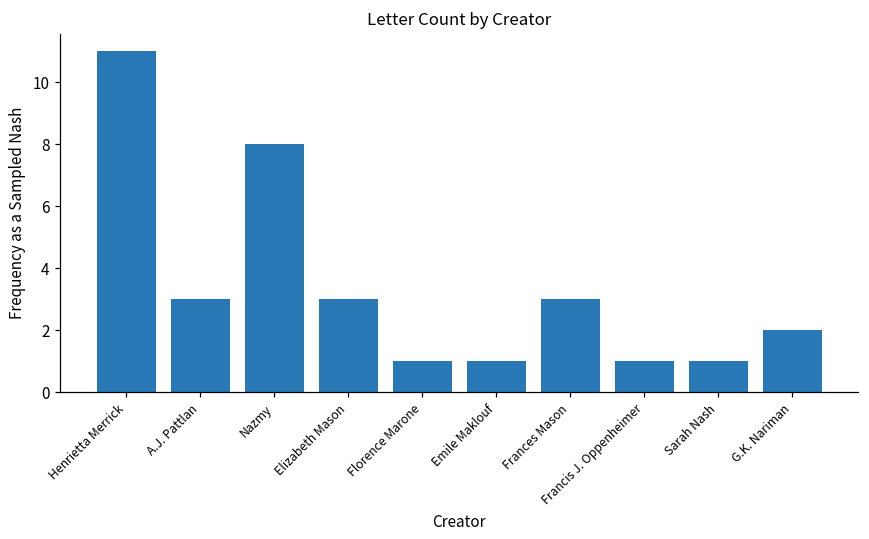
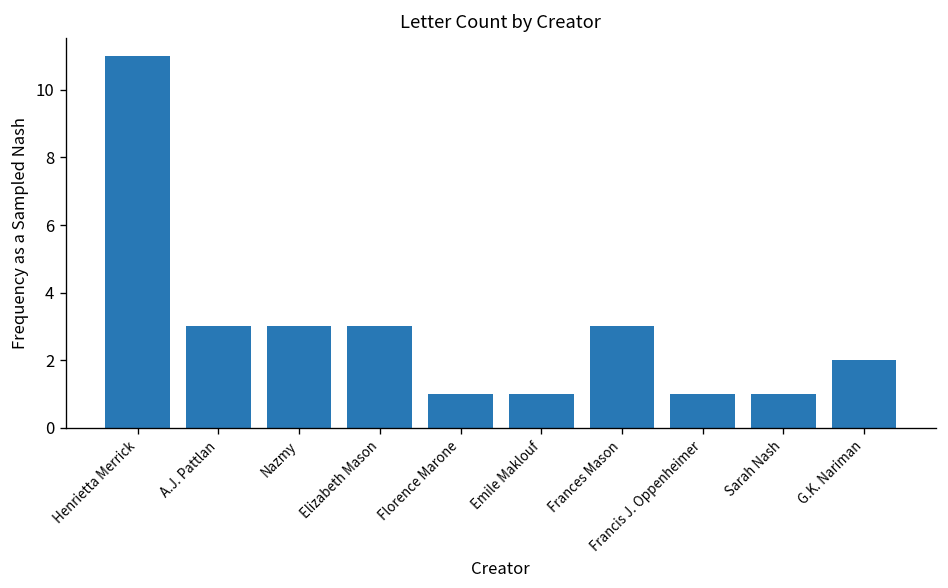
  {
    "Henrietta Merrick": 11,
    "A.J. Pattlan": 3,
-   "Nazmy": 8,
+   "Nazmy": 3,
    "Elizabeth Mason": 3,
    "Florence Marone": 1,
    "Emile Maklouf": 1,
    "Frances Mason": 3,
    "Francis J. Oppenheimer": 1,
    "Sarah Nash": 1,
    "G.K. Nariman": 2
  }
